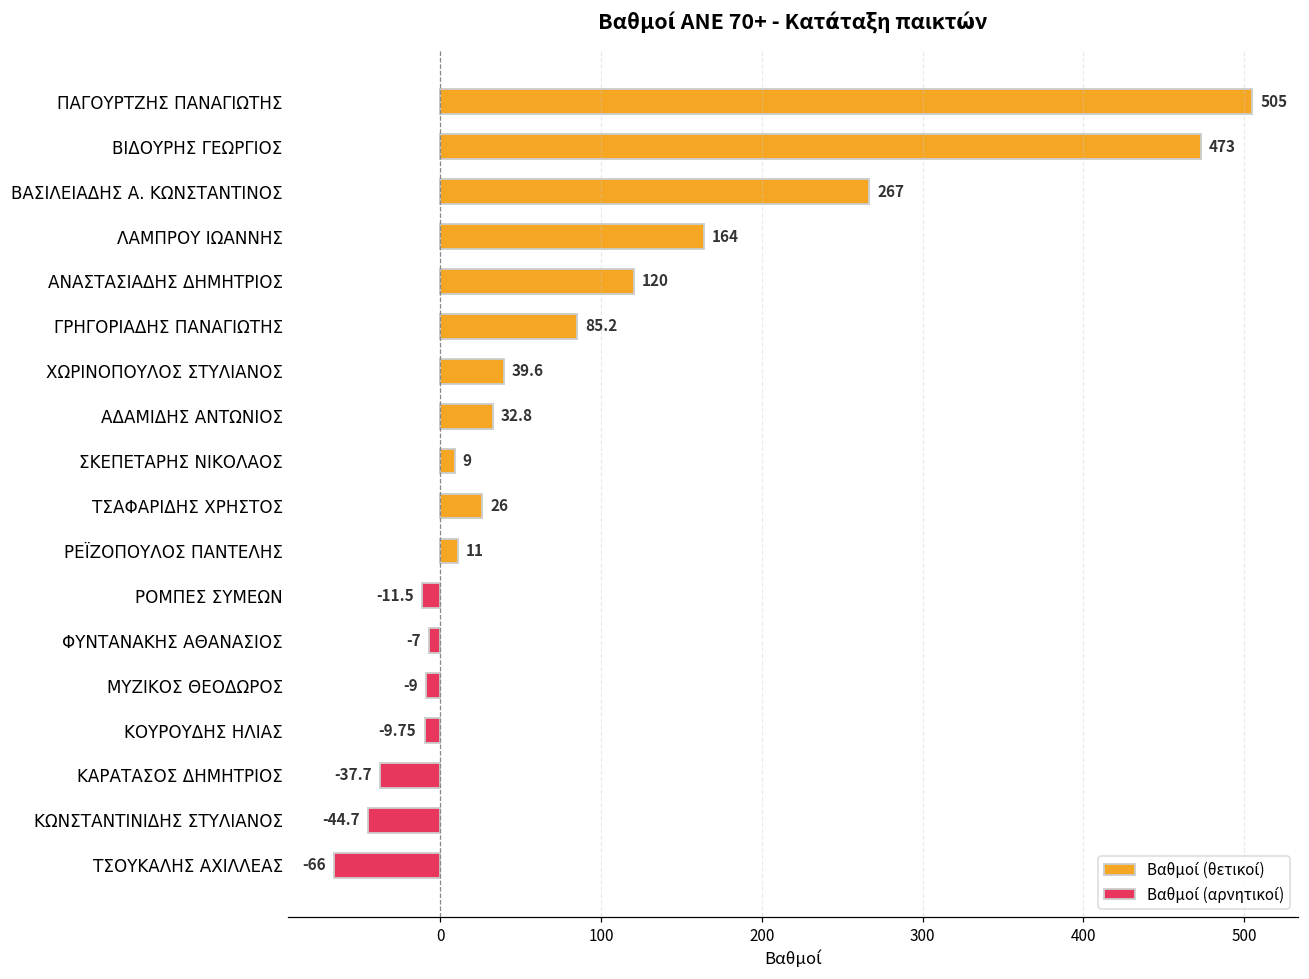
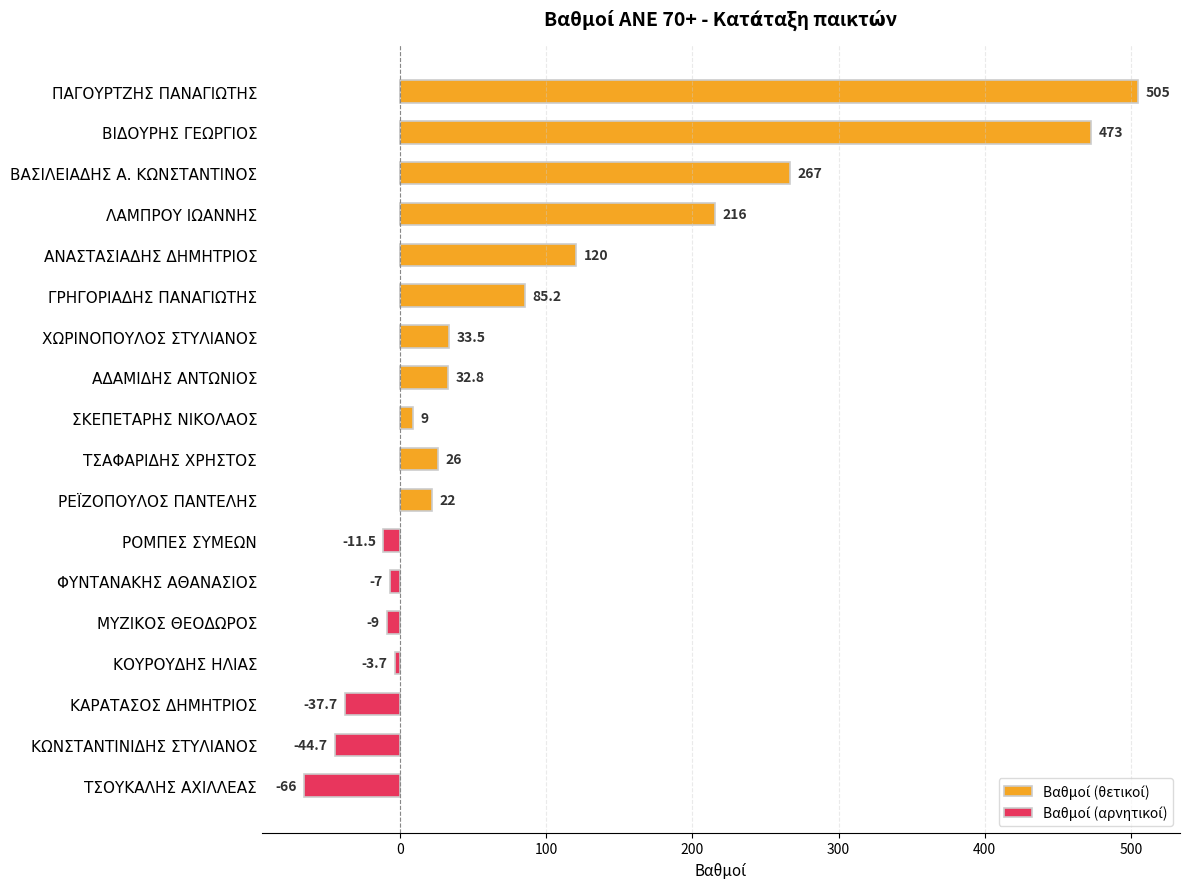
  {
    "Βαθμοί (θετικοί)": {
      "ΠΑΓΟΥΡΤΖΗΣ ΠΑΝΑΓΙΩΤΗΣ": 505,
      "ΒΙΔΟΥΡΗΣ ΓΕΩΡΓΙΟΣ": 473,
      "ΒΑΣΙΛΕΙΑΔΗΣ Α. ΚΩΝΣΤΑΝΤΙΝΟΣ": 267,
-     "ΛΑΜΠΡΟΥ ΙΩΑΝΝΗΣ": 164,
+     "ΛΑΜΠΡΟΥ ΙΩΑΝΝΗΣ": 216,
      "ΑΝΑΣΤΑΣΙΑΔΗΣ ΔΗΜΗΤΡΙΟΣ": 120,
      "ΓΡΗΓΟΡΙΑΔΗΣ ΠΑΝΑΓΙΩΤΗΣ": 85.2,
-     "ΧΩΡΙΝΟΠΟΥΛΟΣ ΣΤΥΛΙΑΝΟΣ": 39.6,
+     "ΧΩΡΙΝΟΠΟΥΛΟΣ ΣΤΥΛΙΑΝΟΣ": 33.5,
      "ΑΔΑΜΙΔΗΣ ΑΝΤΩΝΙΟΣ": 32.8,
      "ΣΚΕΠΕΤΑΡΗΣ ΝΙΚΟΛΑΟΣ": 9,
      "ΤΣΑΦΑΡΙΔΗΣ ΧΡΗΣΤΟΣ": 26,
-     "ΡΕΪΖΟΠΟΥΛΟΣ ΠΑΝΤΕΛΗΣ": 11
+     "ΡΕΪΖΟΠΟΥΛΟΣ ΠΑΝΤΕΛΗΣ": 22
    },
    "Βαθμοί (αρνητικοί)": {
      "ΡΟΜΠΕΣ ΣΥΜΕΩΝ": -11.5,
      "ΦΥΝΤΑΝΑΚΗΣ ΑΘΑΝΑΣΙΟΣ": -7,
      "ΜΥΖΙΚΟΣ ΘΕΟΔΩΡΟΣ": -9,
-     "ΚΟΥΡΟΥΔΗΣ ΗΛΙΑΣ": -9.75,
+     "ΚΟΥΡΟΥΔΗΣ ΗΛΙΑΣ": -3.7,
      "ΚΑΡΑΤΑΣΟΣ ΔΗΜΗΤΡΙΟΣ": -37.7,
      "ΚΩΝΣΤΑΝΤΙΝΙΔΗΣ ΣΤΥΛΙΑΝΟΣ": -44.7,
      "ΤΣΟΥΚΑΛΗΣ ΑΧΙΛΛΕΑΣ": -66
    }
  }
